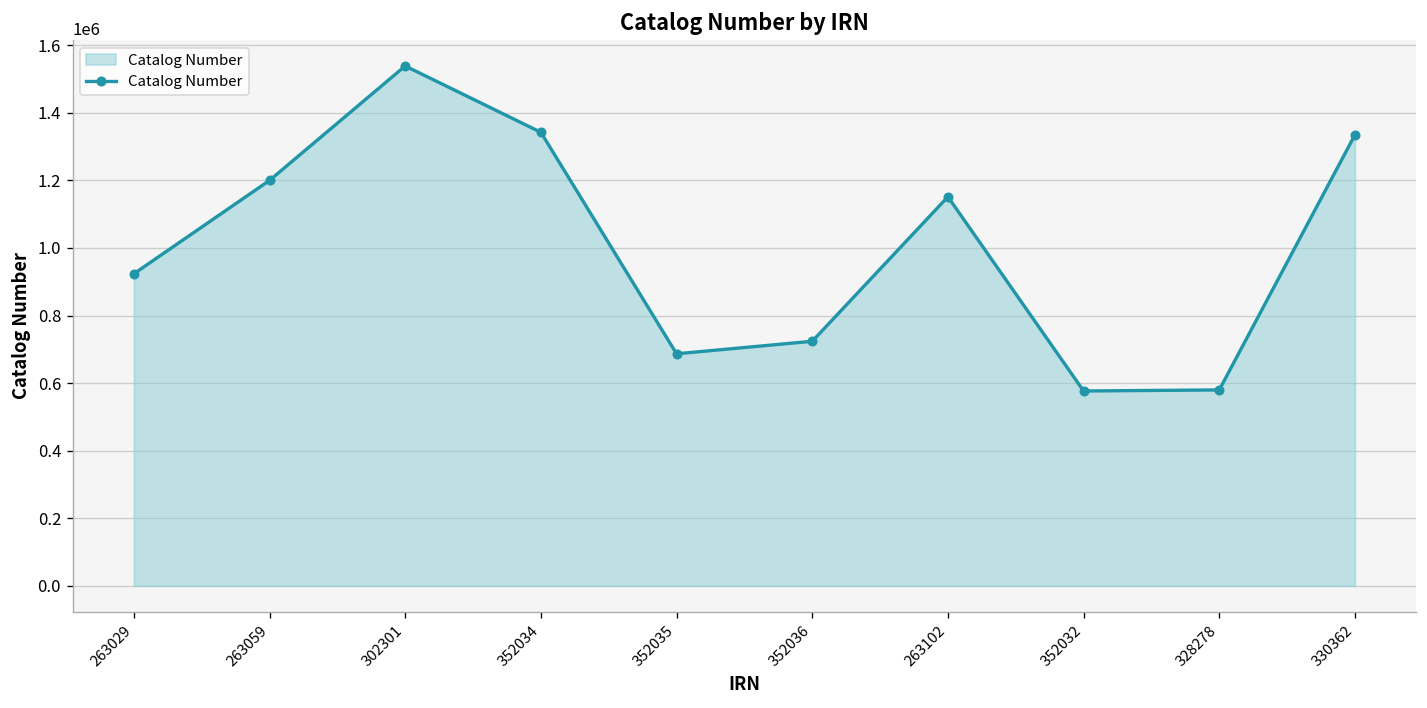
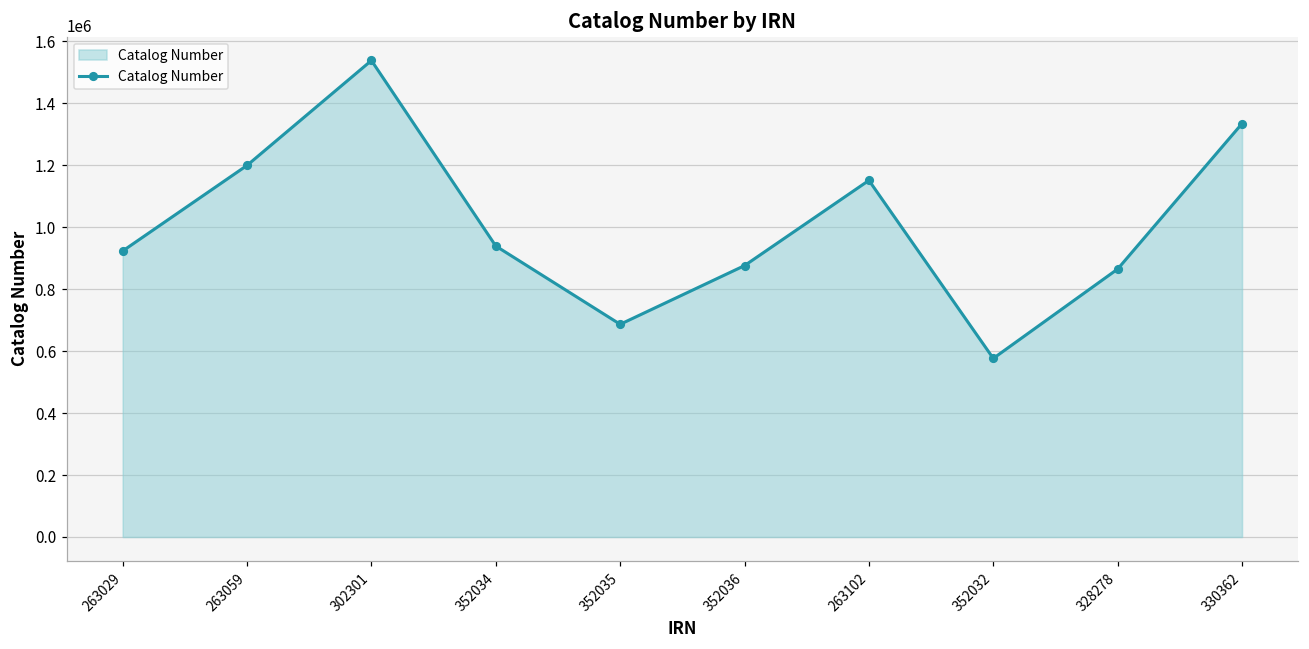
  {
    "263029": 920000,
    "263059": 1200000,
    "302301": 1540000,
-   "352034": 1340000,
+   "352034": 940000,
    "352035": 690000,
-   "352036": 720000,
+   "352036": 880000,
    "263102": 1150000,
    "352032": 580000,
-   "328278": 580000,
+   "328278": 870000,
    "330362": 1330000
  }
